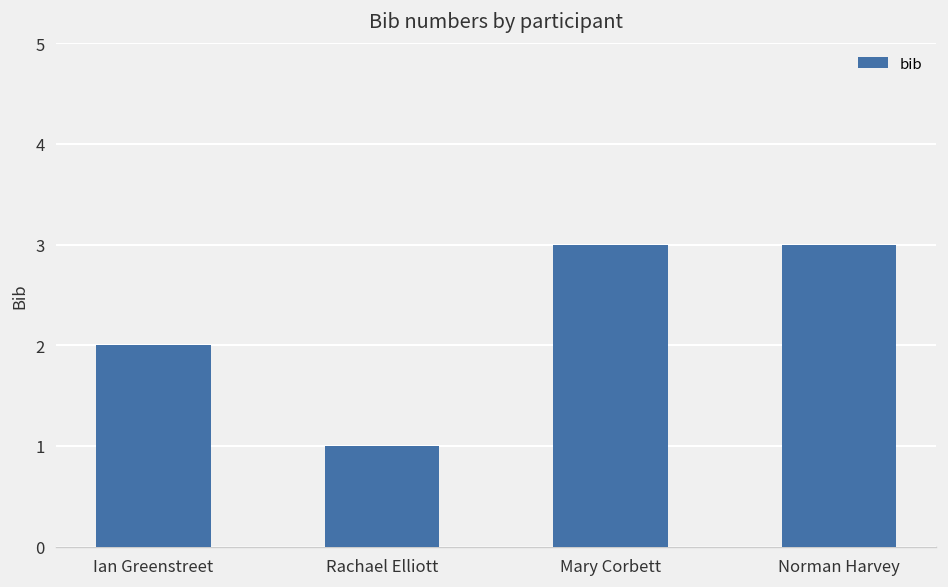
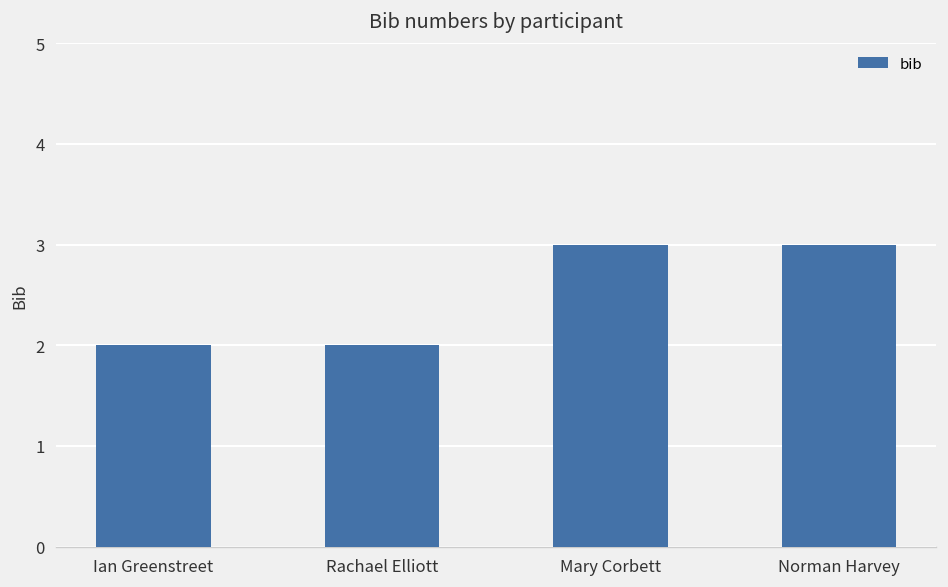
  {
    "Ian Greenstreet": 2,
-   "Rachael Elliott": 1,
+   "Rachael Elliott": 2,
    "Mary Corbett": 3,
    "Norman Harvey": 3
  }
